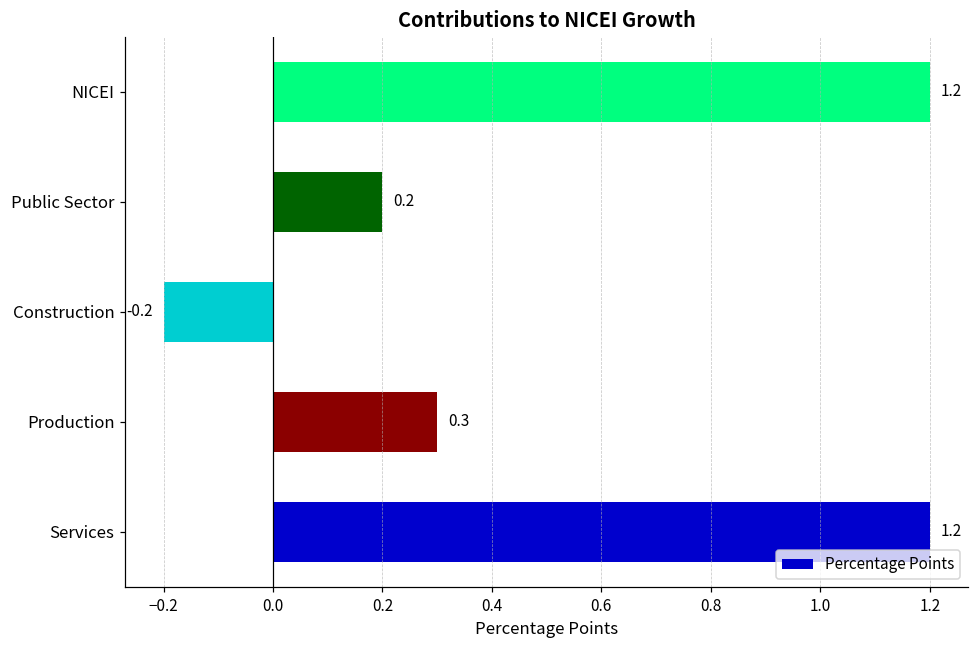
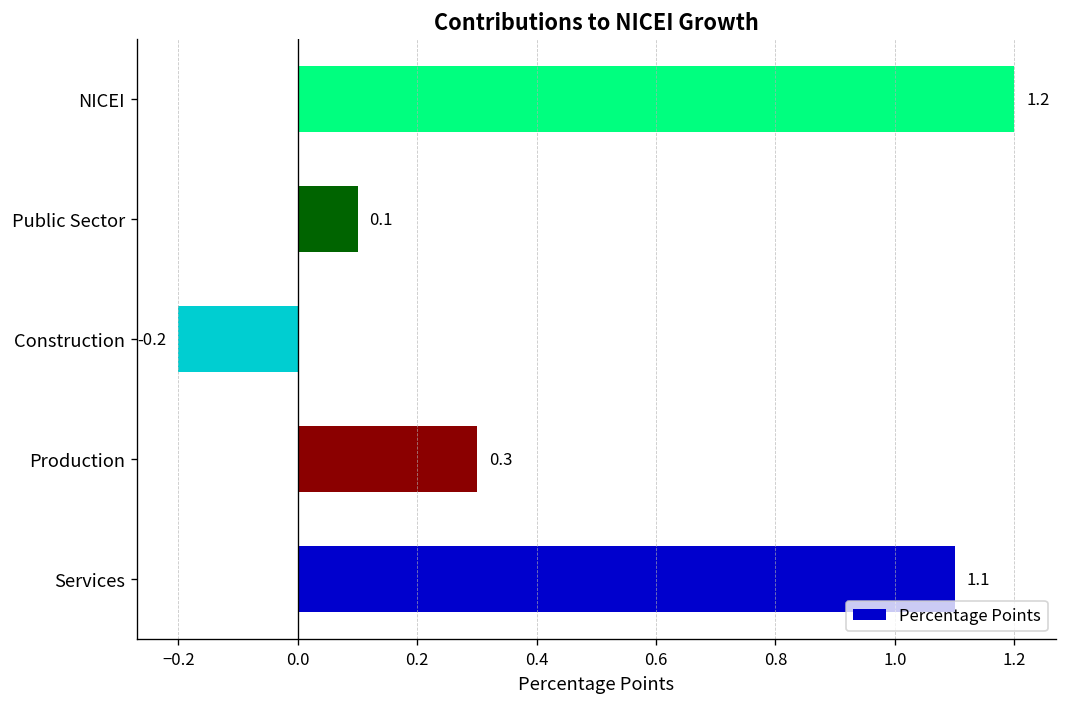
  {
    "NICEI": 1.2,
-   "Public Sector": 0.2,
+   "Public Sector": 0.1,
    "Construction": -0.2,
    "Production": 0.3,
-   "Services": 1.2
+   "Services": 1.1
  }
